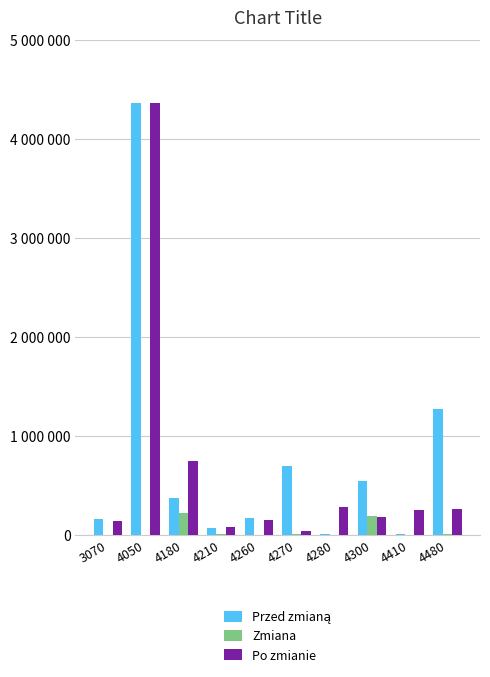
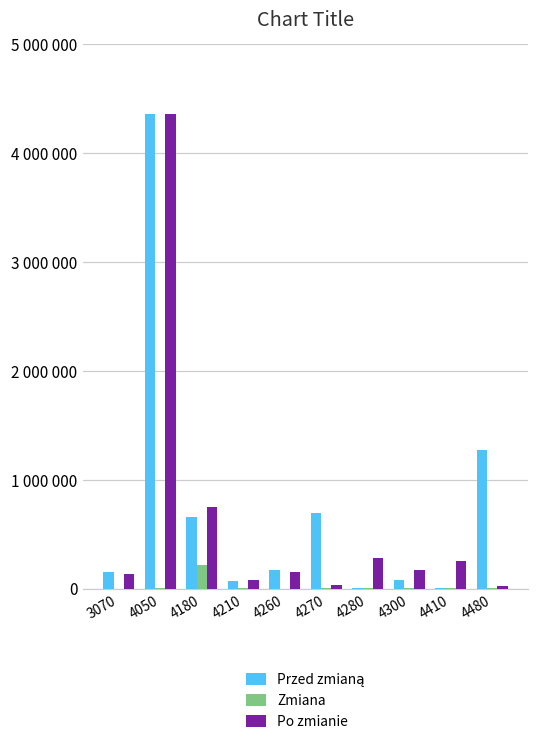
  {
    "Przed zmianą": {
      "3070": 200000,
      "4050": 4400000,
-     "4180": 400000,
+     "4180": 700000,
      "4210": 100000,
      "4260": 200000,
      "4270": 700000,
-     "4300": 500000,
+     "4300": 100000,
      "4480": 1300000
    },
    "Zmiana": {
      "4180": 200000,
-     "4300": 200000
+     "4300": 0
    },
    "Po zmianie": {
      "3070": 100000,
      "4050": 4400000,
      "4180": 700000,
      "4210": 100000,
      "4260": 100000,
      "4270": 0,
      "4280": 300000,
      "4300": 200000,
      "4410": 300000,
-     "4480": 300000
+     "4480": 0
    }
  }
